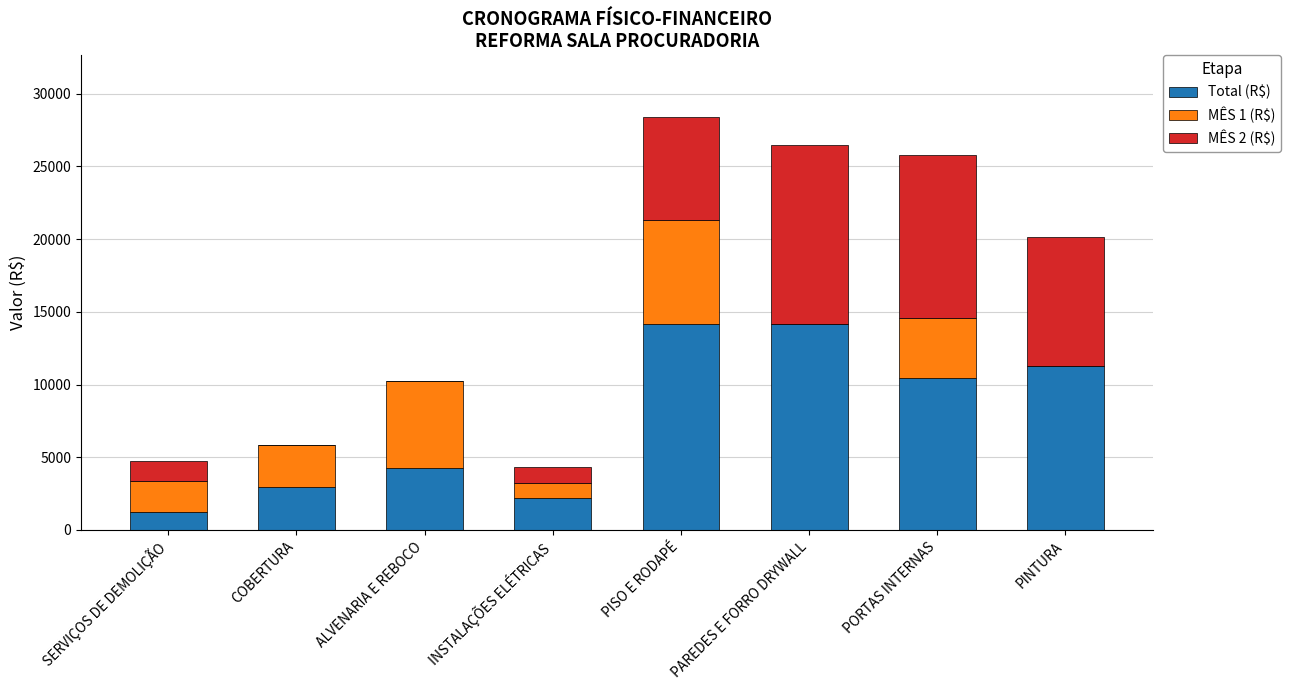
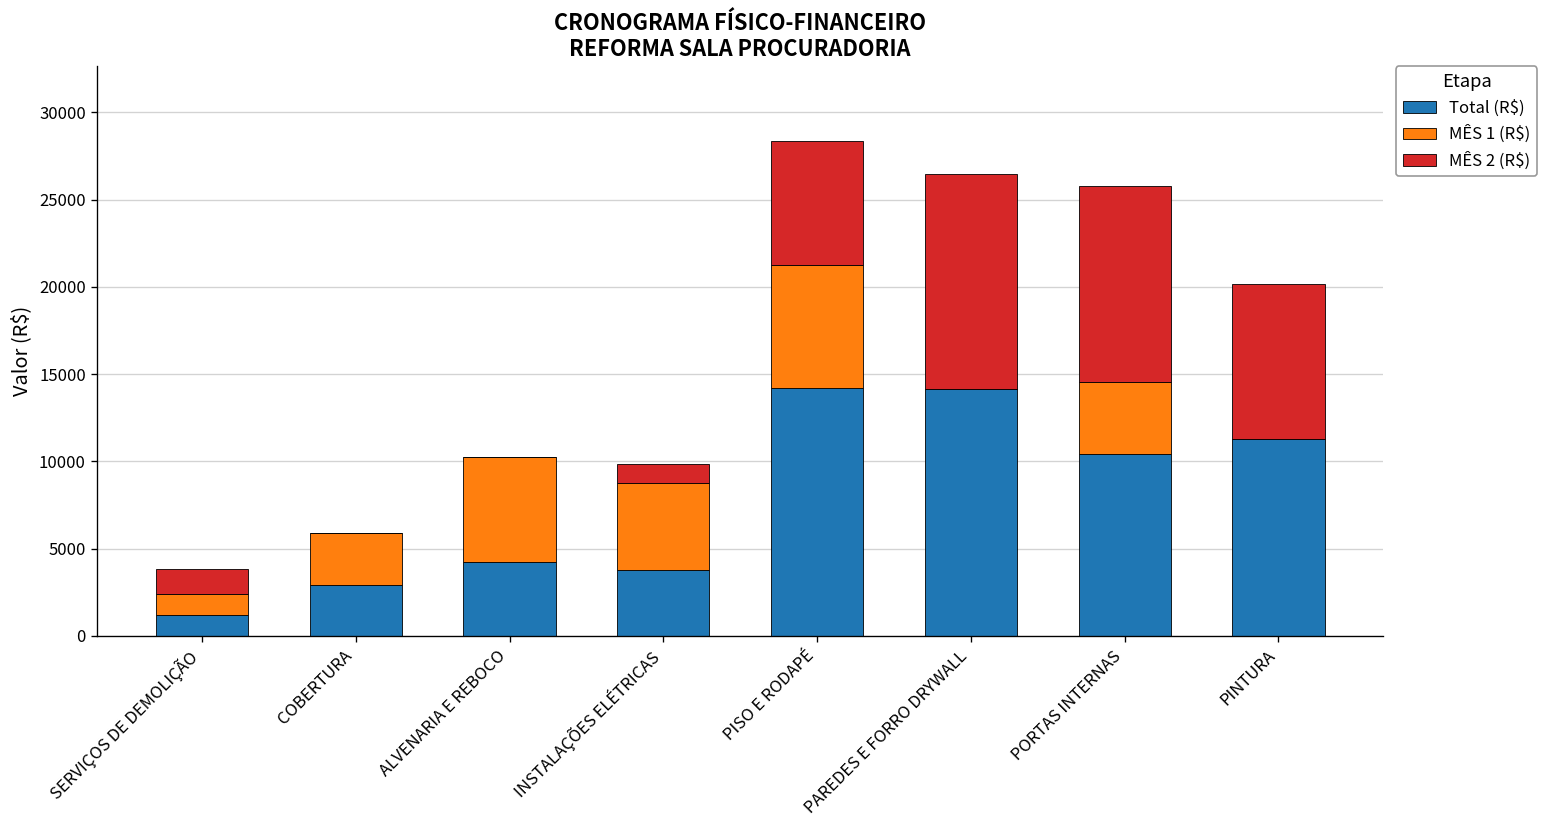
  {
    "Total (R$)": {
      "SERVIÇOS DE DEMOLIÇÃO": 1200,
      "COBERTURA": 2900,
      "ALVENARIA E REBOCO": 4300,
-     "INSTALAÇÕES ELÉTRICAS": 2200,
+     "INSTALAÇÕES ELÉTRICAS": 3800,
      "PISO E RODAPÉ": 14200,
      "PAREDES E FORRO DRYWALL": 14200,
      "PORTAS INTERNAS": 10400,
      "PINTURA": 11300
    },
    "MÊS 1 (R$)": {
-     "SERVIÇOS DE DEMOLIÇÃO": 2200,
+     "SERVIÇOS DE DEMOLIÇÃO": 1200,
      "COBERTURA": 2900,
      "ALVENARIA E REBOCO": 6000,
-     "INSTALAÇÕES ELÉTRICAS": 1100,
+     "INSTALAÇÕES ELÉTRICAS": 4900,
      "PISO E RODAPÉ": 7100,
      "PAREDES E FORRO DRYWALL": 0,
      "PORTAS INTERNAS": 4100,
      "PINTURA": 0
    },
    "MÊS 2 (R$)": {
      "SERVIÇOS DE DEMOLIÇÃO": 1400,
      "COBERTURA": 0,
      "ALVENARIA E REBOCO": 0,
      "INSTALAÇÕES ELÉTRICAS": 1100,
      "PISO E RODAPÉ": 7100,
      "PAREDES E FORRO DRYWALL": 12300,
      "PORTAS INTERNAS": 11200,
      "PINTURA": 8900
    }
  }
